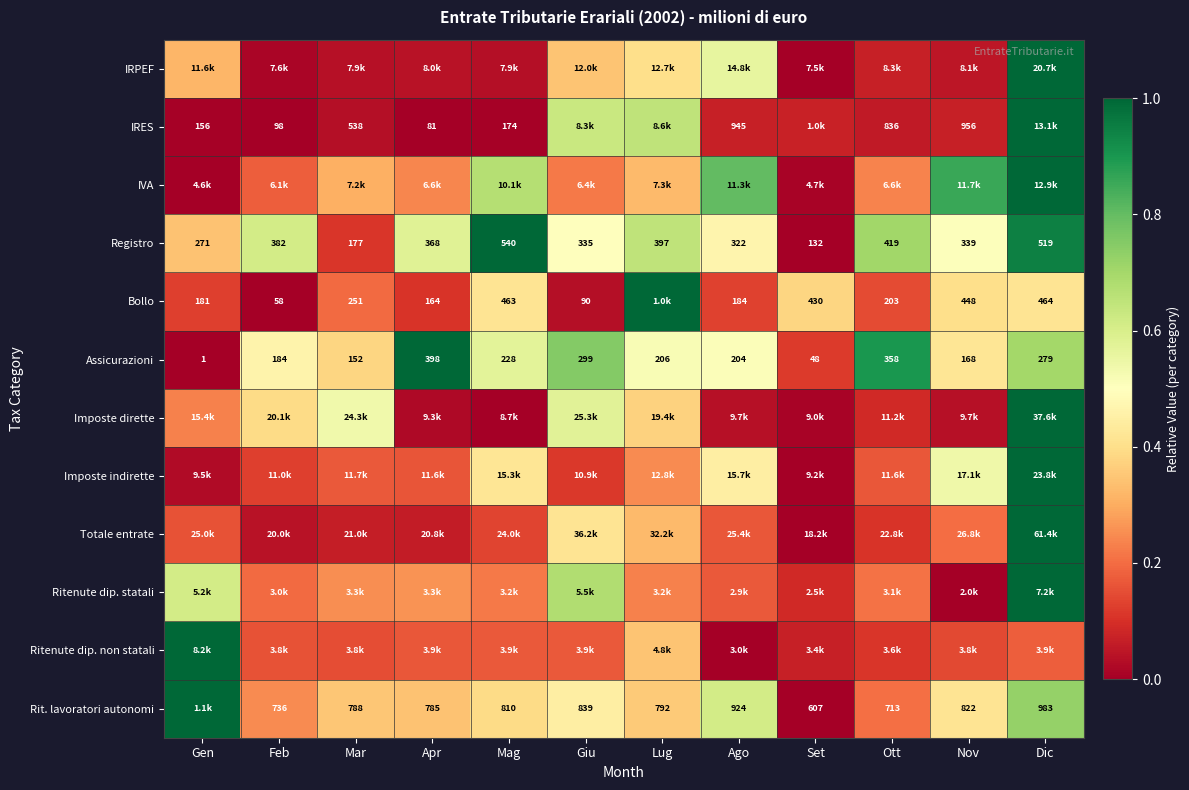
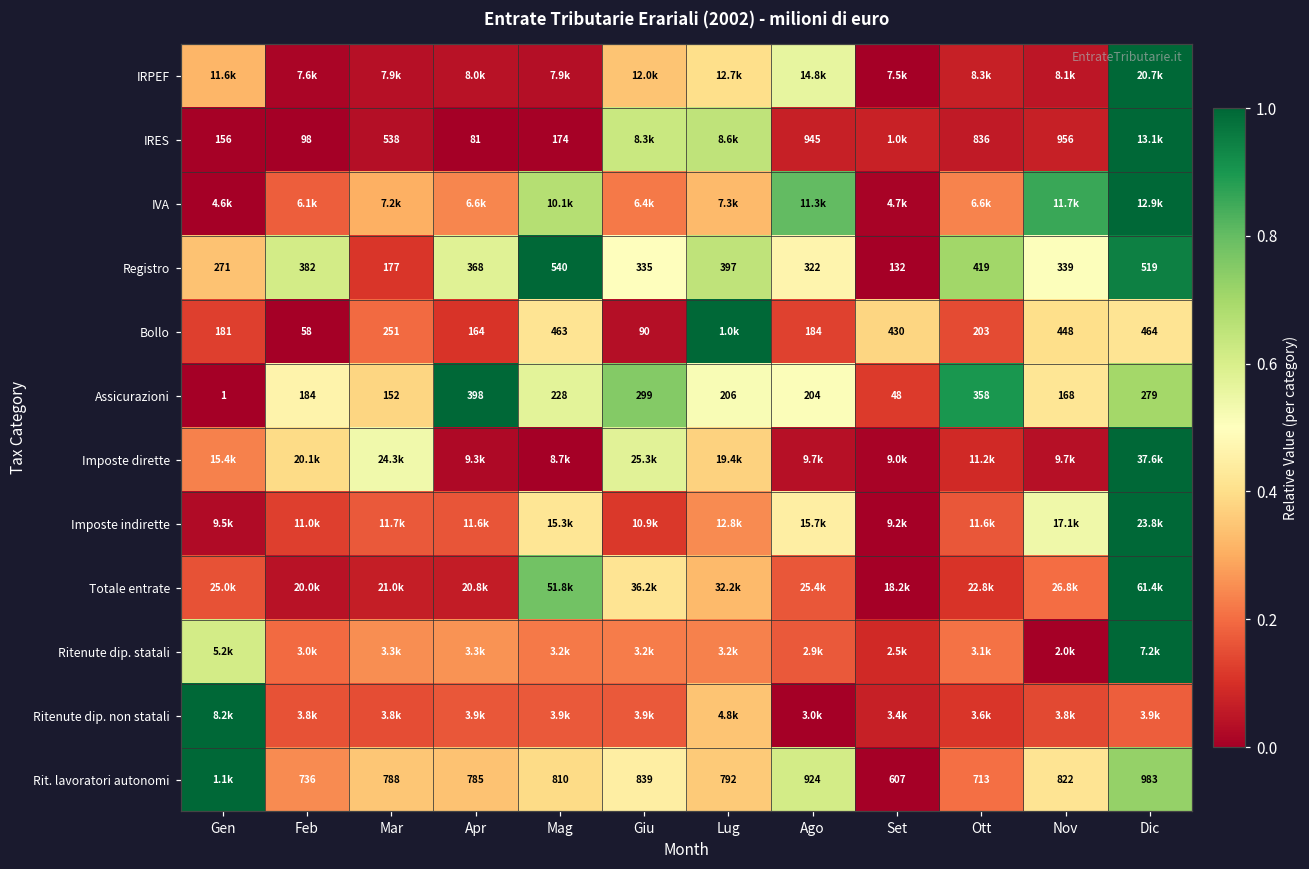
  {
    "IRPEF": {
      "Gen": "11.6k",
      "Feb": "7.6k",
      "Mar": "7.9k",
      "Apr": "8.0k",
      "Mag": "7.9k",
      "Giu": "12.0k",
      "Lug": "12.7k",
      "Ago": "14.8k",
      "Set": "7.5k",
      "Ott": "8.3k",
      "Nov": "8.1k"
    },
    "IRES": {
      "Gen": "156",
      "Feb": "98",
      "Mar": "538",
      "Apr": "81",
      "Mag": "174",
      "Giu": "8.3k",
      "Lug": "8.6k",
      "Ago": "945",
      "Set": "1.0k",
      "Ott": "836",
      "Nov": "956",
      "Dic": "13.1k"
    },
    "IVA": {
      "Gen": "4.6k",
      "Feb": "6.1k",
      "Mar": "7.2k",
      "Apr": "6.6k",
      "Mag": "10.1k",
      "Giu": "6.4k",
      "Lug": "7.3k",
      "Ago": "11.3k",
      "Set": "4.7k",
      "Ott": "6.6k",
      "Nov": "11.7k",
      "Dic": "12.9k"
    },
    "Registro": {
      "Gen": "271",
      "Feb": "382",
      "Mar": "177",
      "Apr": "368",
      "Mag": "540",
      "Giu": "335",
      "Lug": "397",
      "Ago": "322",
      "Set": "132",
      "Ott": "419",
      "Nov": "339",
      "Dic": "519"
    },
    "Bollo": {
      "Gen": "181",
      "Feb": "58",
      "Mar": "251",
      "Apr": "164",
      "Mag": "463",
      "Giu": "90",
      "Lug": "1.0k",
      "Ago": "184",
      "Set": "430",
      "Ott": "203",
      "Nov": "448",
      "Dic": "464"
    },
    "Assicurazioni": {
      "Gen": "1",
      "Feb": "184",
      "Mar": "152",
      "Apr": "398",
      "Mag": "228",
      "Giu": "299",
      "Lug": "206",
      "Ago": "204",
      "Set": "48",
      "Ott": "358",
      "Nov": "168",
      "Dic": "279"
    },
    "Imposte dirette": {
      "Gen": "15.4k",
      "Feb": "20.1k",
      "Mar": "24.3k",
      "Apr": "9.3k",
      "Mag": "8.7k",
      "Giu": "25.3k",
      "Lug": "19.4k",
      "Ago": "9.7k",
      "Set": "9.0k",
      "Ott": "11.2k",
      "Nov": "9.7k",
      "Dic": "37.6k"
    },
    "Imposte indirette": {
      "Gen": "9.5k",
      "Feb": "11.0k",
      "Mar": "11.7k",
      "Apr": "11.6k",
      "Mag": "15.3k",
      "Giu": "10.9k",
      "Lug": "12.8k",
      "Ago": "15.7k",
      "Set": "9.2k",
      "Ott": "11.6k",
      "Nov": "17.1k",
      "Dic": "23.8k"
    },
    "Totale entrate": {
      "Gen": "25.0k",
      "Feb": "20.0k",
      "Mar": "21.0k",
      "Apr": "20.8k",
-     "Mag": "24.0k",
+     "Mag": "51.8k",
      "Giu": "36.2k",
      "Lug": "32.2k",
      "Ago": "25.4k",
      "Set": "18.2k",
      "Ott": "22.8k",
      "Nov": "26.8k",
      "Dic": "61.4k"
    },
    "Ritenute dip. statali": {
      "Gen": "5.2k",
      "Feb": "3.0k",
      "Mar": "3.3k",
      "Apr": "3.3k",
      "Mag": "3.2k",
-     "Giu": "5.5k",
+     "Giu": "3.2k",
      "Lug": "3.2k",
      "Ago": "2.9k",
      "Set": "2.5k",
      "Ott": "3.1k",
      "Nov": "2.0k",
      "Dic": "7.2k"
    },
    "Ritenute dip. non statali": {
      "Gen": "8.2k",
      "Feb": "3.8k",
      "Mar": "3.8k",
      "Apr": "3.9k",
      "Mag": "3.9k",
      "Giu": "3.9k",
      "Lug": "4.8k",
      "Ago": "3.0k",
      "Set": "3.4k",
      "Ott": "3.6k",
      "Nov": "3.8k",
      "Dic": "3.9k"
    },
    "Rit. lavoratori autonomi": {
      "Gen": "1.1k",
      "Feb": "736",
      "Mar": "788",
      "Apr": "785",
      "Mag": "810",
      "Giu": "839",
      "Lug": "792",
      "Ago": "924",
      "Set": "607",
      "Ott": "713",
      "Nov": "822",
      "Dic": "983"
    }
  }
